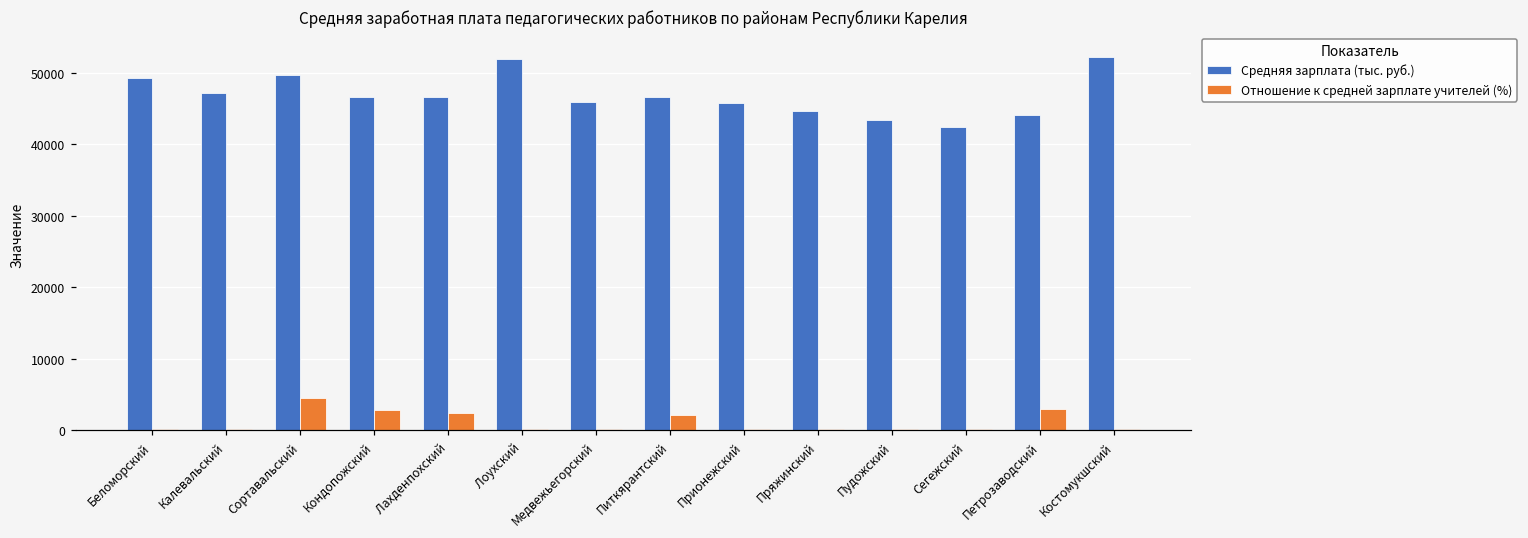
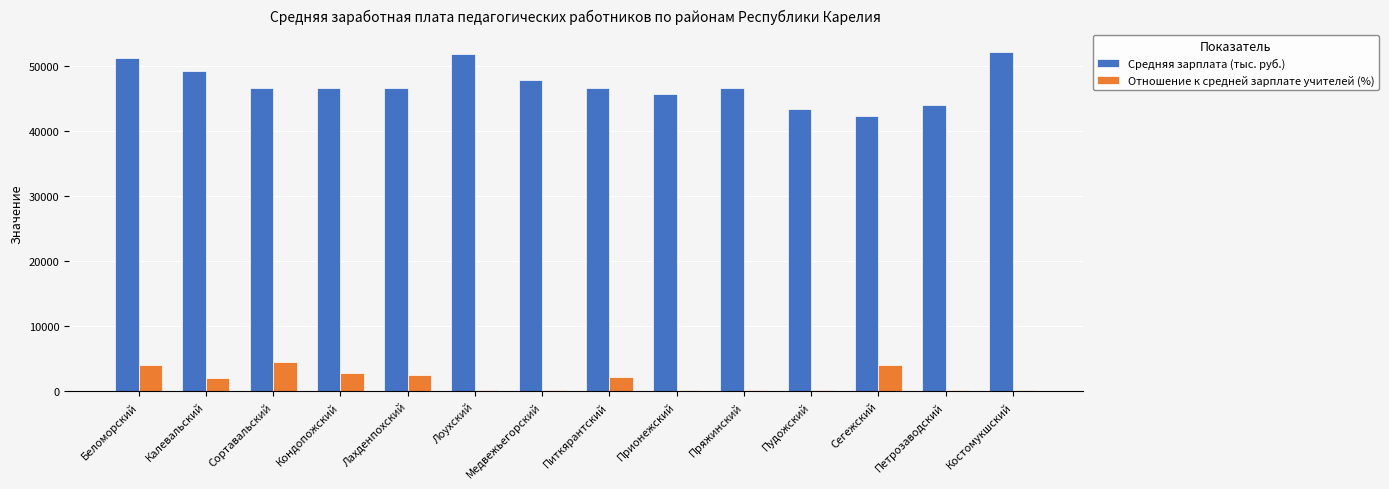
  {
    "Средняя зарплата (тыс. руб.)": {
-     "Беломорский": 49000,
-     "Калевальский": 47000,
-     "Сортавальский": 50000,
+     "Беломорский": 51000,
+     "Калевальский": 49000,
+     "Сортавальский": 47000,
      "Кондопожский": 47000,
      "Лахденпохский": 47000,
      "Лоухский": 52000,
-     "Медвежьегорский": 46000,
+     "Медвежьегорский": 48000,
      "Питкярантский": 47000,
      "Прионежский": 46000,
-     "Пряжинский": 45000,
+     "Пряжинский": 47000,
      "Пудожский": 43000,
      "Сегежский": 42000,
      "Петрозаводский": 44000,
      "Костомукшский": 52000
    },
    "Отношение к средней зарплате учителей (%)": {
-     "Беломорский": 0,
-     "Калевальский": 0,
+     "Беломорский": 4000,
+     "Калевальский": 2000,
      "Сортавальский": 4000,
      "Кондопожский": 3000,
      "Лахденпохский": 2000,
      "Питкярантский": 2000,
-     "Сегежский": 0,
-     "Петрозаводский": 3000
+     "Сегежский": 4000,
+     "Петрозаводский": 0
    }
  }
